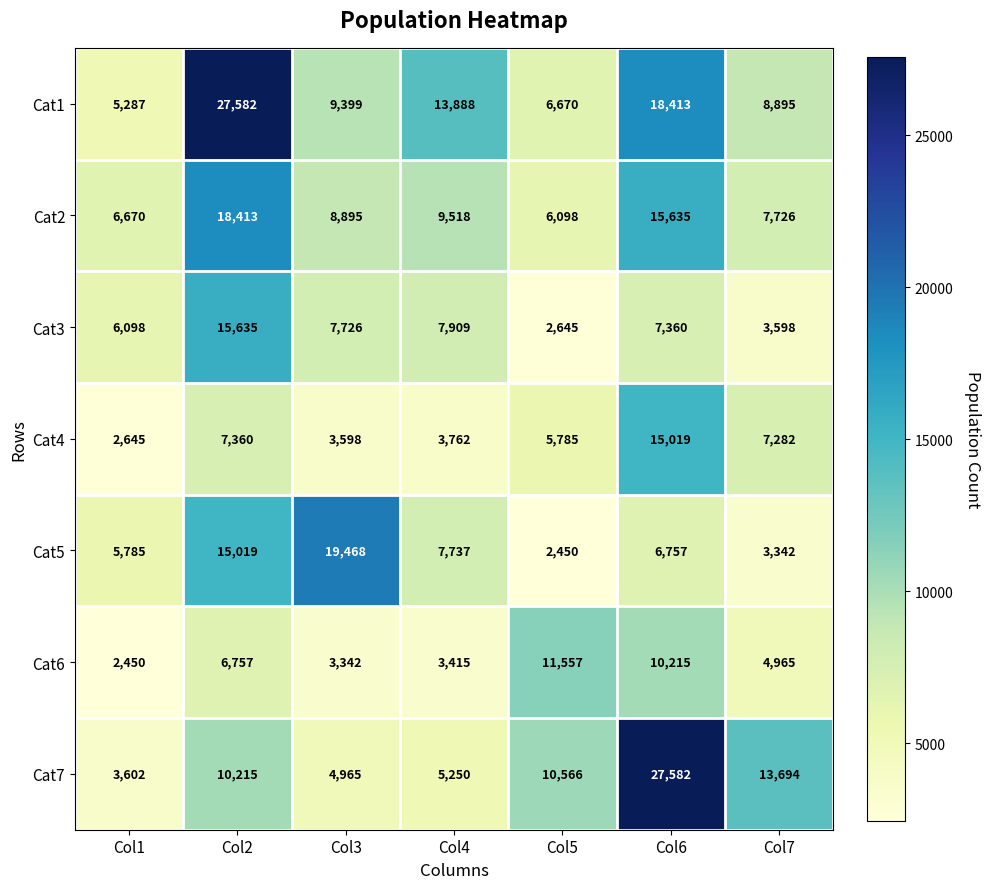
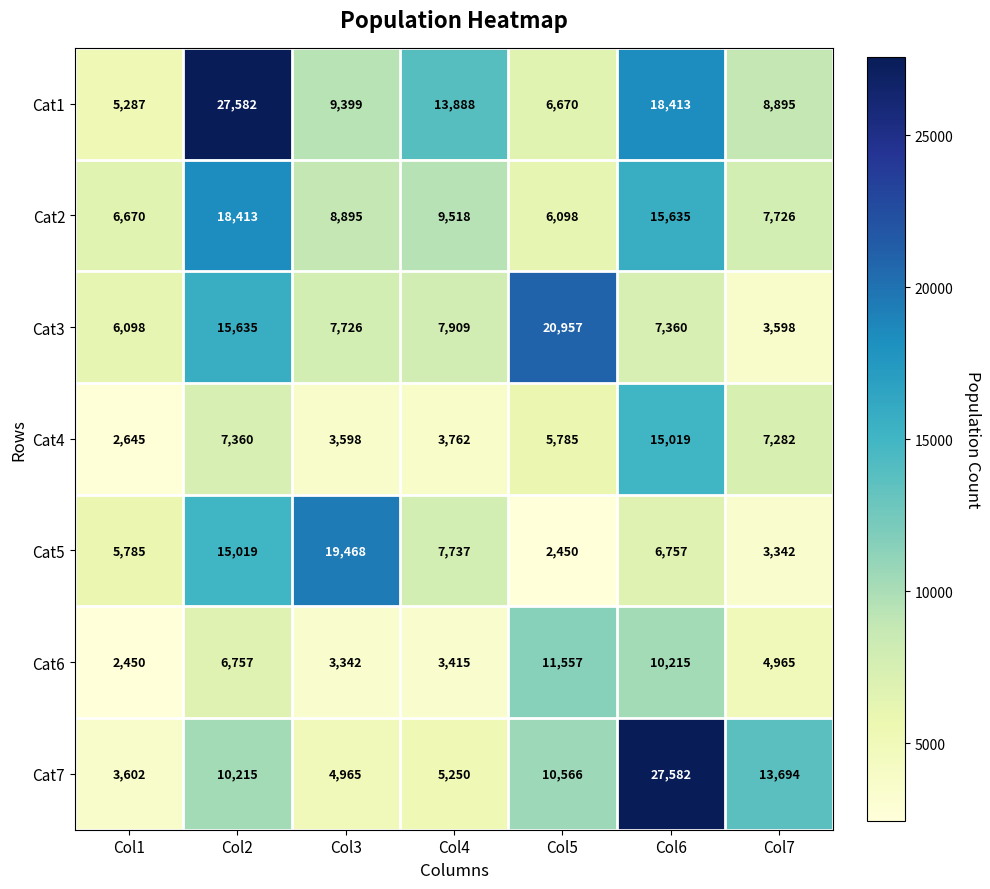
  {
    "Cat1": {
      "Col1": "5,287",
      "Col2": "27,582",
      "Col3": "9,399",
      "Col4": "13,888",
      "Col5": "6,670",
      "Col6": "18,413",
      "Col7": "8,895"
    },
    "Cat2": {
      "Col1": "6,670",
      "Col2": "18,413",
      "Col3": "8,895",
      "Col4": "9,518",
      "Col5": "6,098",
      "Col6": "15,635",
      "Col7": "7,726"
    },
    "Cat3": {
      "Col1": "6,098",
      "Col2": "15,635",
      "Col3": "7,726",
      "Col4": "7,909",
-     "Col5": "2,645",
+     "Col5": "20,957",
      "Col6": "7,360",
      "Col7": "3,598"
    },
    "Cat4": {
      "Col1": "2,645",
      "Col2": "7,360",
      "Col3": "3,598",
      "Col4": "3,762",
      "Col5": "5,785",
      "Col6": "15,019",
      "Col7": "7,282"
    },
    "Cat5": {
      "Col1": "5,785",
      "Col2": "15,019",
      "Col3": "19,468",
      "Col4": "7,737",
      "Col5": "2,450",
      "Col6": "6,757",
      "Col7": "3,342"
    },
    "Cat6": {
      "Col1": "2,450",
      "Col2": "6,757",
      "Col3": "3,342",
      "Col4": "3,415",
      "Col5": "11,557",
      "Col6": "10,215",
      "Col7": "4,965"
    },
    "Cat7": {
      "Col1": "3,602",
      "Col2": "10,215",
      "Col3": "4,965",
      "Col4": "5,250",
      "Col5": "10,566",
      "Col6": "27,582",
      "Col7": "13,694"
    }
  }
